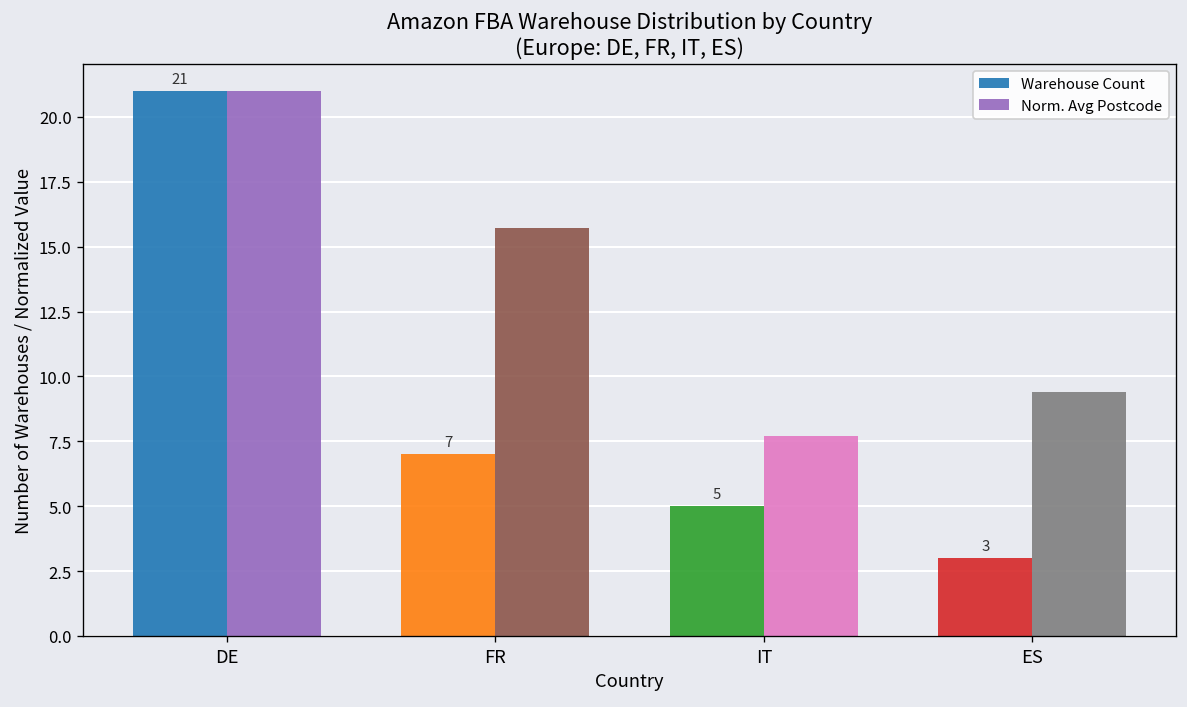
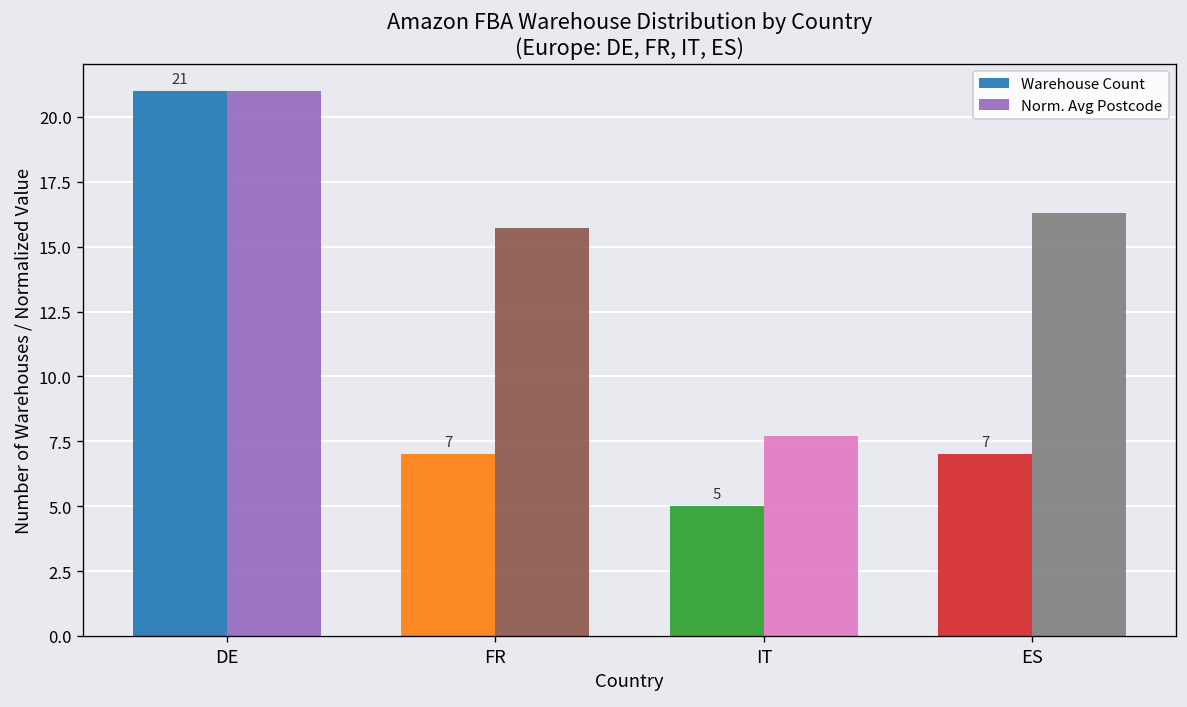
  {
    "Warehouse Count": {
      "DE": 21,
      "FR": 7,
      "IT": 5,
-     "ES": 3
+     "ES": 7
    },
    "Norm. Avg Postcode": {
      "DE": 21.0,
      "FR": 15.7,
      "IT": 7.7,
-     "ES": 9.4
+     "ES": 16.3
    }
  }
